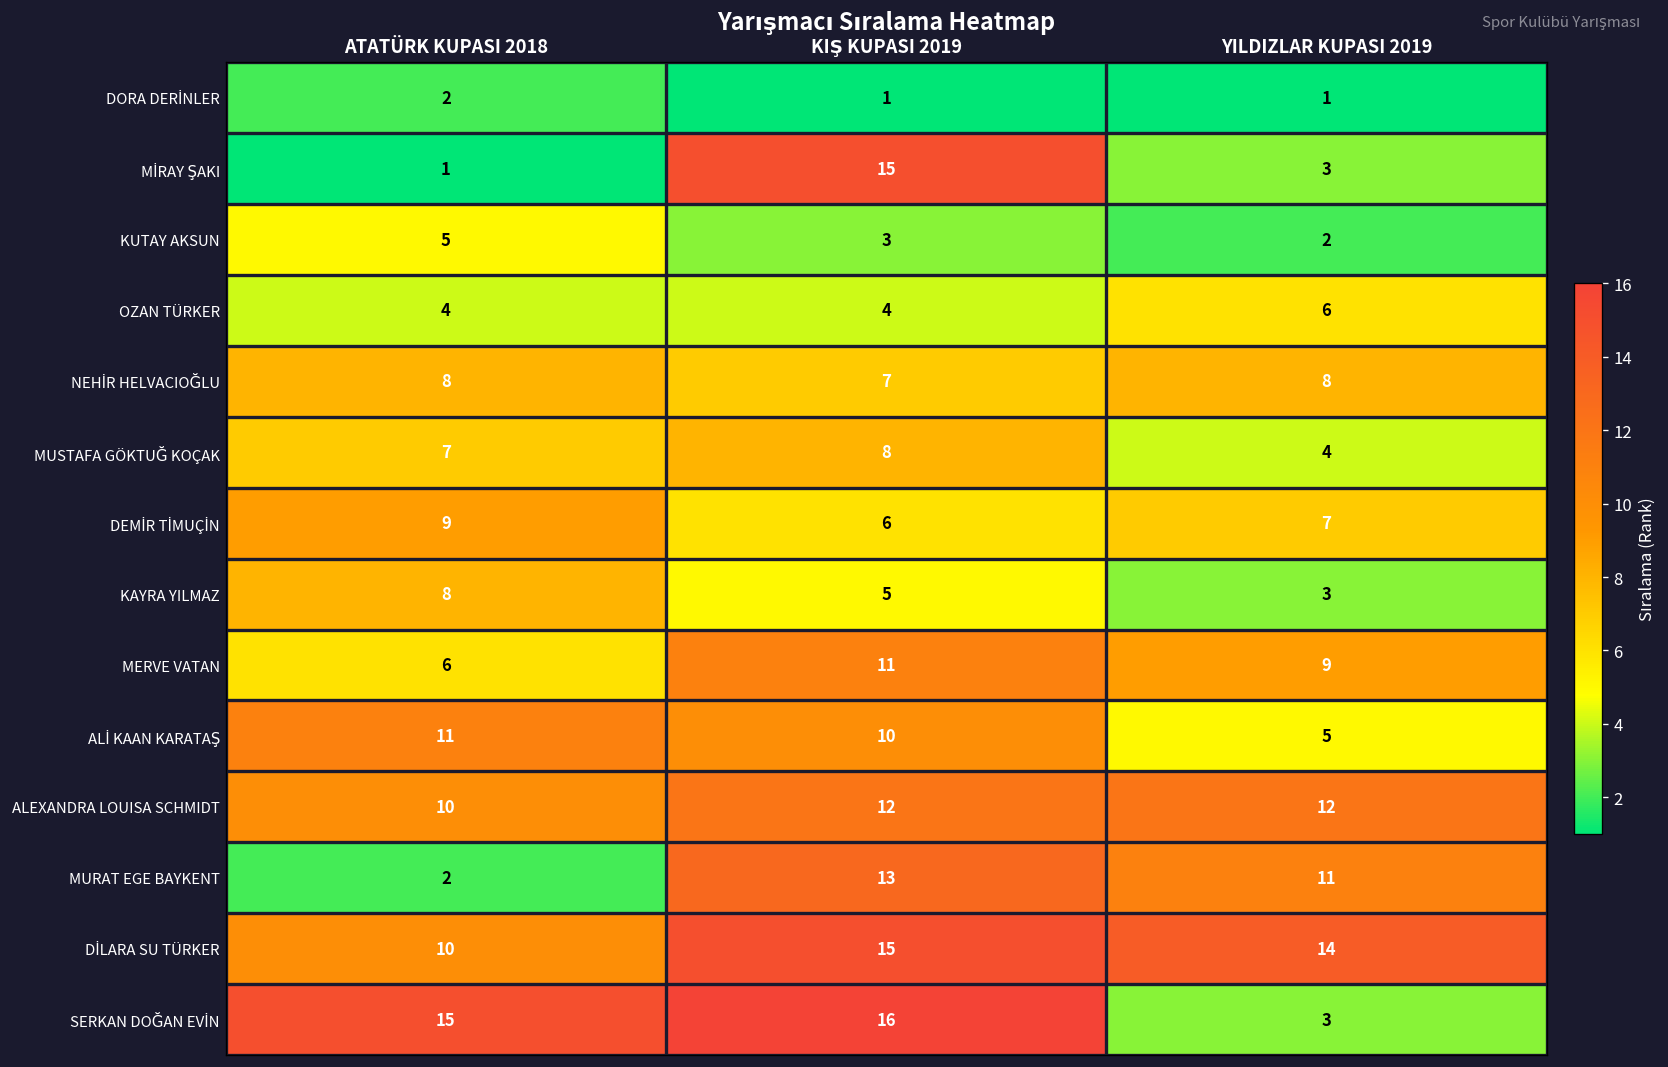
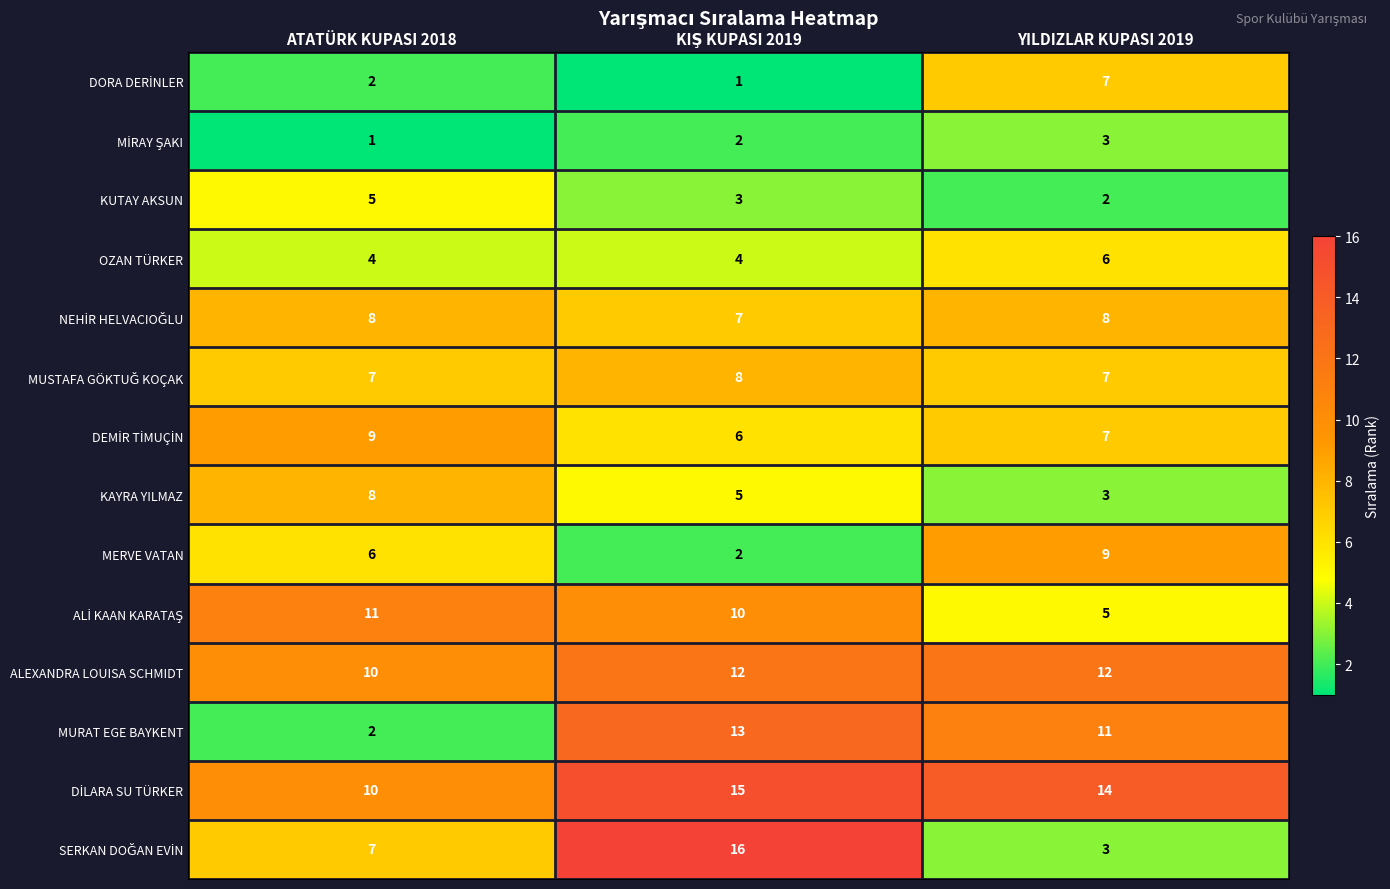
  {
    "DORA DERİNLER": {
      "ATATÜRK KUPASI 2018": 2,
      "KIŞ KUPASI 2019": 1,
-     "YILDIZLAR KUPASI 2019": 1
+     "YILDIZLAR KUPASI 2019": 7
    },
    "MİRAY ŞAKI": {
      "ATATÜRK KUPASI 2018": 1,
-     "KIŞ KUPASI 2019": 15,
+     "KIŞ KUPASI 2019": 2,
      "YILDIZLAR KUPASI 2019": 3
    },
    "KUTAY AKSUN": {
      "ATATÜRK KUPASI 2018": 5,
      "KIŞ KUPASI 2019": 3,
      "YILDIZLAR KUPASI 2019": 2
    },
    "OZAN TÜRKER": {
      "ATATÜRK KUPASI 2018": 4,
      "KIŞ KUPASI 2019": 4,
      "YILDIZLAR KUPASI 2019": 6
    },
    "NEHİR HELVACIOĞLU": {
      "ATATÜRK KUPASI 2018": 8,
      "KIŞ KUPASI 2019": 7,
      "YILDIZLAR KUPASI 2019": 8
    },
    "MUSTAFA GÖKTUĞ KOÇAK": {
      "ATATÜRK KUPASI 2018": 7,
      "KIŞ KUPASI 2019": 8,
-     "YILDIZLAR KUPASI 2019": 4
+     "YILDIZLAR KUPASI 2019": 7
    },
    "DEMİR TİMUÇİN": {
      "ATATÜRK KUPASI 2018": 9,
      "KIŞ KUPASI 2019": 6,
      "YILDIZLAR KUPASI 2019": 7
    },
    "KAYRA YILMAZ": {
      "ATATÜRK KUPASI 2018": 8,
      "KIŞ KUPASI 2019": 5,
      "YILDIZLAR KUPASI 2019": 3
    },
    "MERVE VATAN": {
      "ATATÜRK KUPASI 2018": 6,
-     "KIŞ KUPASI 2019": 11,
+     "KIŞ KUPASI 2019": 2,
      "YILDIZLAR KUPASI 2019": 9
    },
    "ALİ KAAN KARATAŞ": {
      "ATATÜRK KUPASI 2018": 11,
      "KIŞ KUPASI 2019": 10,
      "YILDIZLAR KUPASI 2019": 5
    },
    "ALEXANDRA LOUISA SCHMIDT": {
      "ATATÜRK KUPASI 2018": 10,
      "KIŞ KUPASI 2019": 12,
      "YILDIZLAR KUPASI 2019": 12
    },
    "MURAT EGE BAYKENT": {
      "ATATÜRK KUPASI 2018": 2,
      "KIŞ KUPASI 2019": 13,
      "YILDIZLAR KUPASI 2019": 11
    },
    "DİLARA SU TÜRKER": {
      "ATATÜRK KUPASI 2018": 10,
      "KIŞ KUPASI 2019": 15,
      "YILDIZLAR KUPASI 2019": 14
    },
    "SERKAN DOĞAN EVİN": {
-     "ATATÜRK KUPASI 2018": 15,
+     "ATATÜRK KUPASI 2018": 7,
      "KIŞ KUPASI 2019": 16,
      "YILDIZLAR KUPASI 2019": 3
    }
  }
